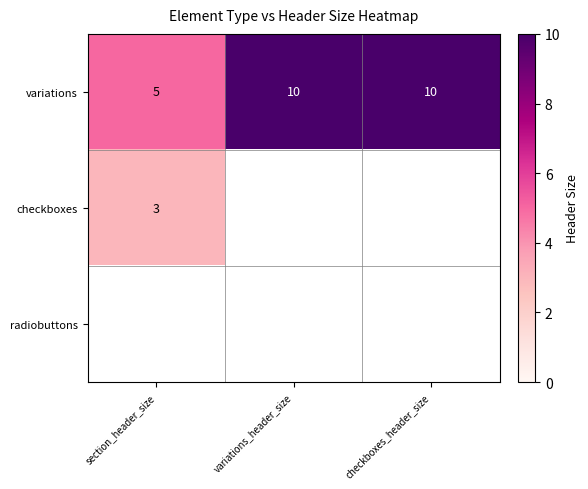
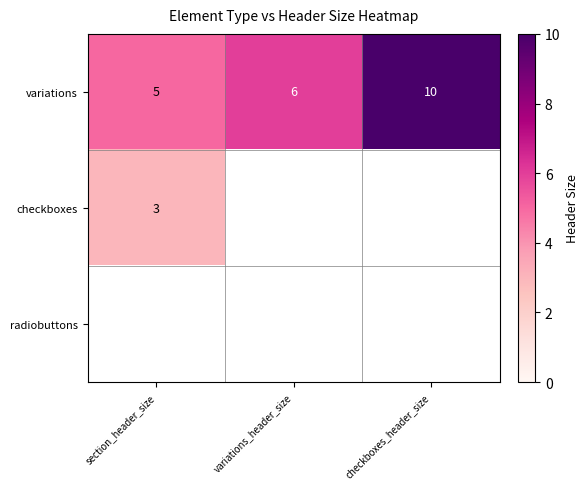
  {
    "variations": {
      "section_header_size": 5,
-     "variations_header_size": 10,
+     "variations_header_size": 6,
      "checkboxes_header_size": 10
    },
    "checkboxes": {
      "section_header_size": 3
    }
  }
